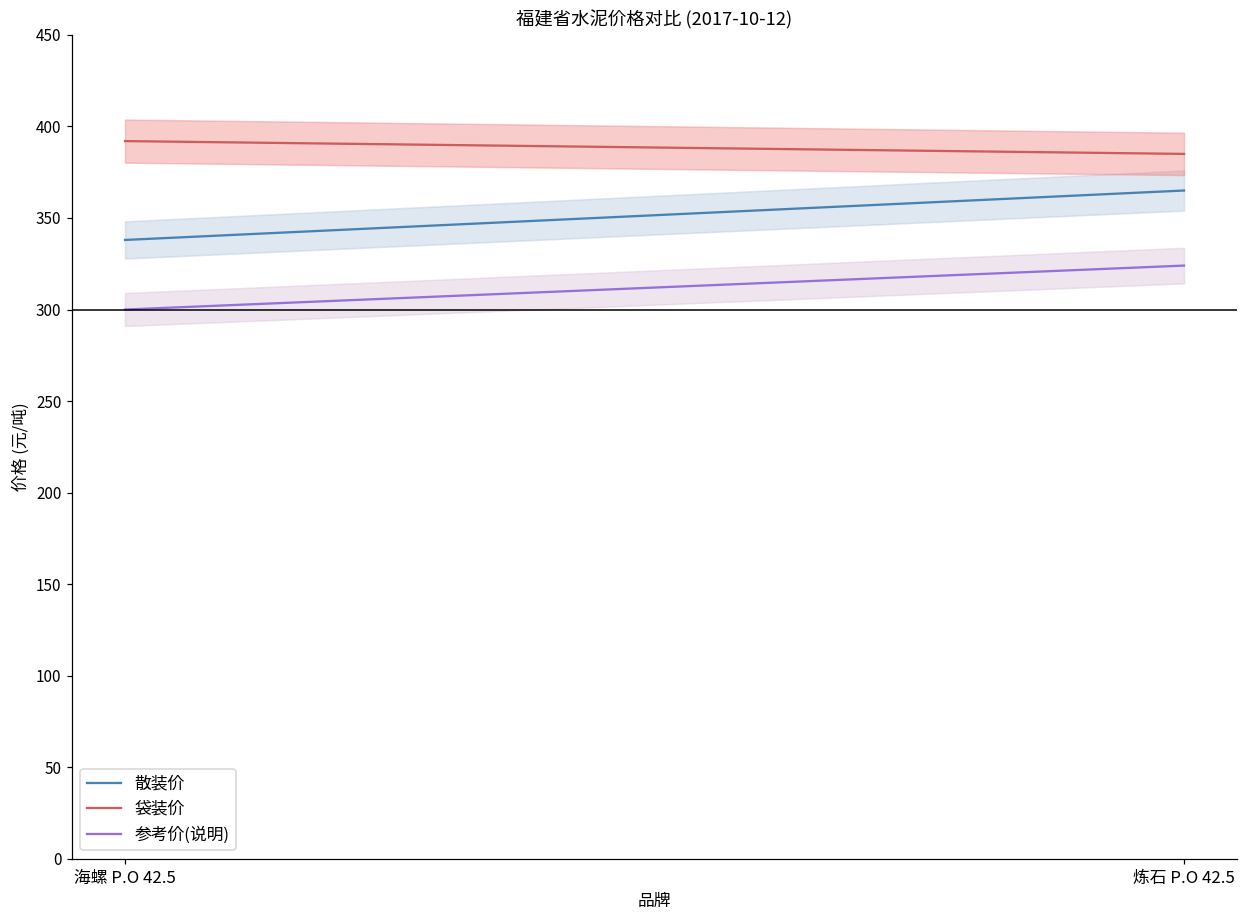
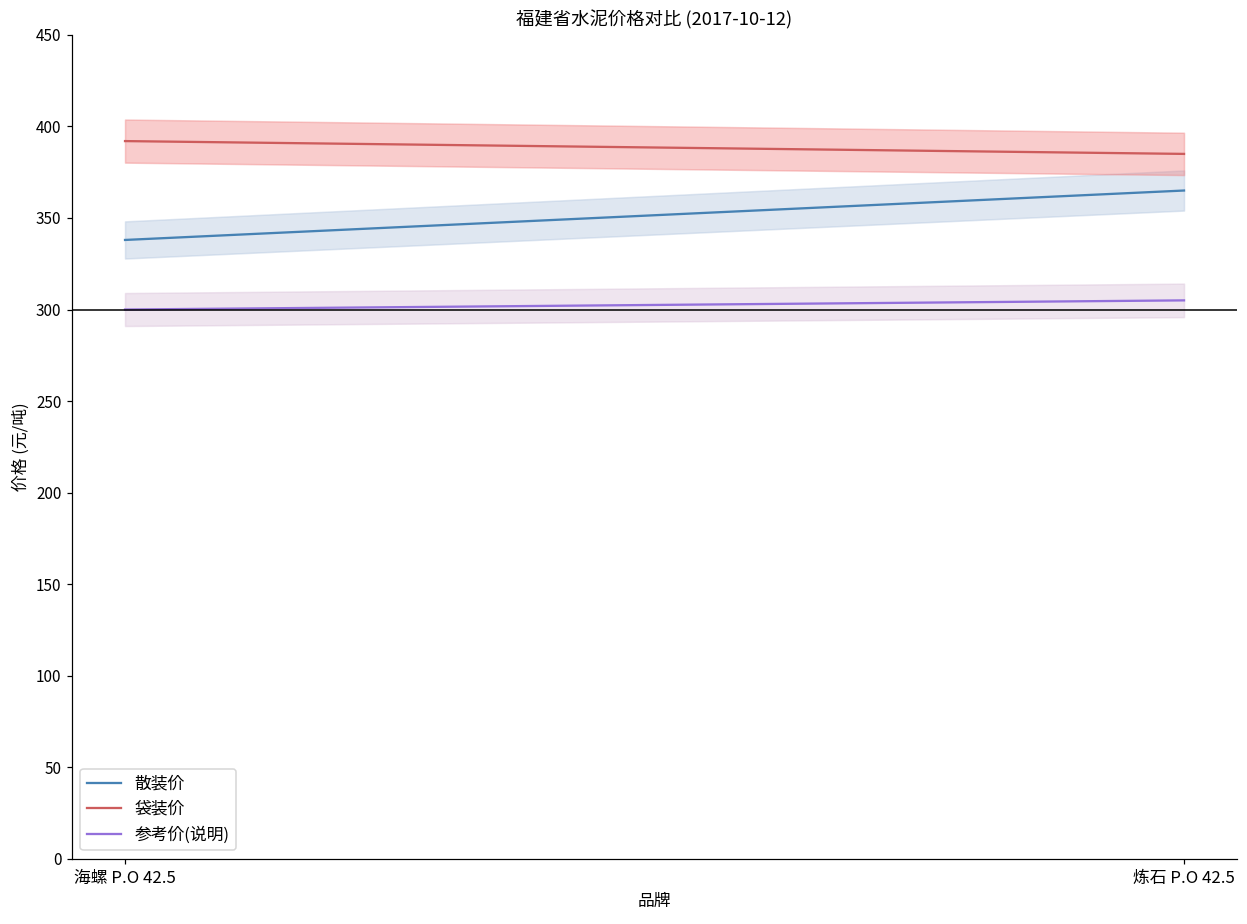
  {
    "散装价": {
      "海螺 P.O 42.5": 338,
      "炼石 P.O 42.5": 365
    },
    "袋装价": {
      "海螺 P.O 42.5": 392,
      "炼石 P.O 42.5": 385
    },
    "参考价(说明)": {
      "海螺 P.O 42.5": 300,
-     "炼石 P.O 42.5": 324
+     "炼石 P.O 42.5": 305
    }
  }
